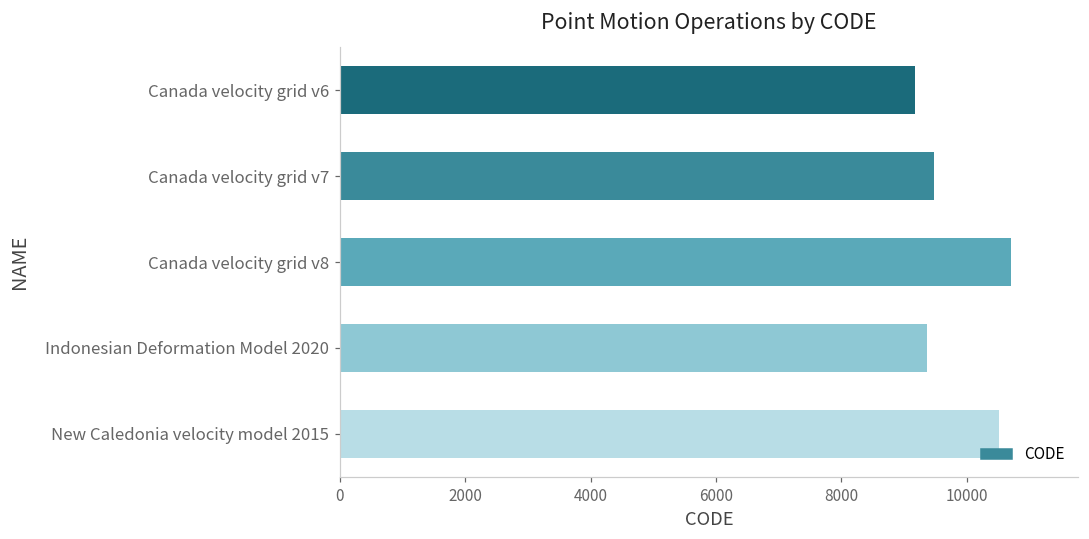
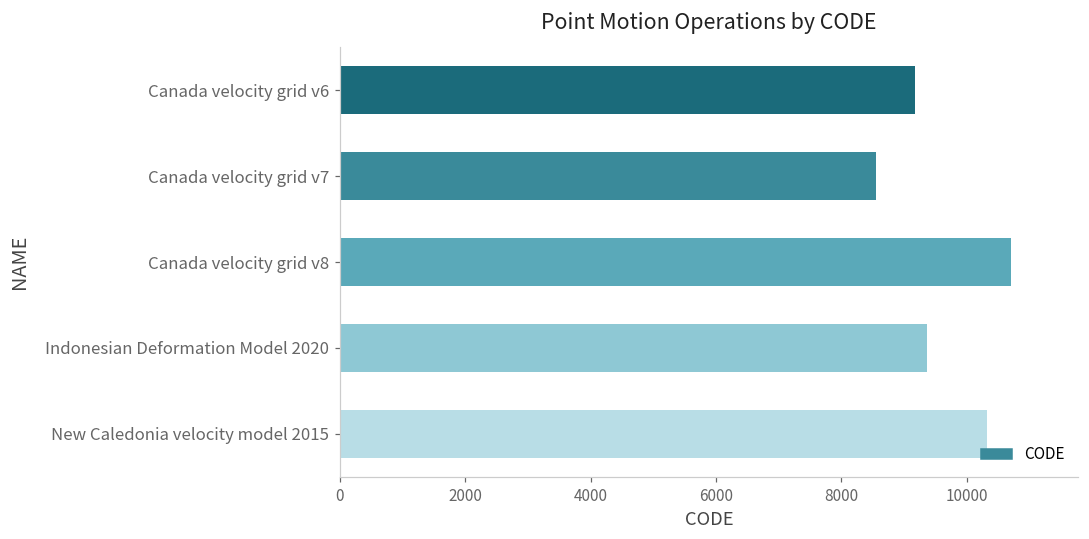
  {
    "Canada velocity grid v6": 9200,
-   "Canada velocity grid v7": 9500,
+   "Canada velocity grid v7": 8600,
    "Canada velocity grid v8": 10700,
    "Indonesian Deformation Model 2020": 9400,
-   "New Caledonia velocity model 2015": 10500
+   "New Caledonia velocity model 2015": 10300
  }
